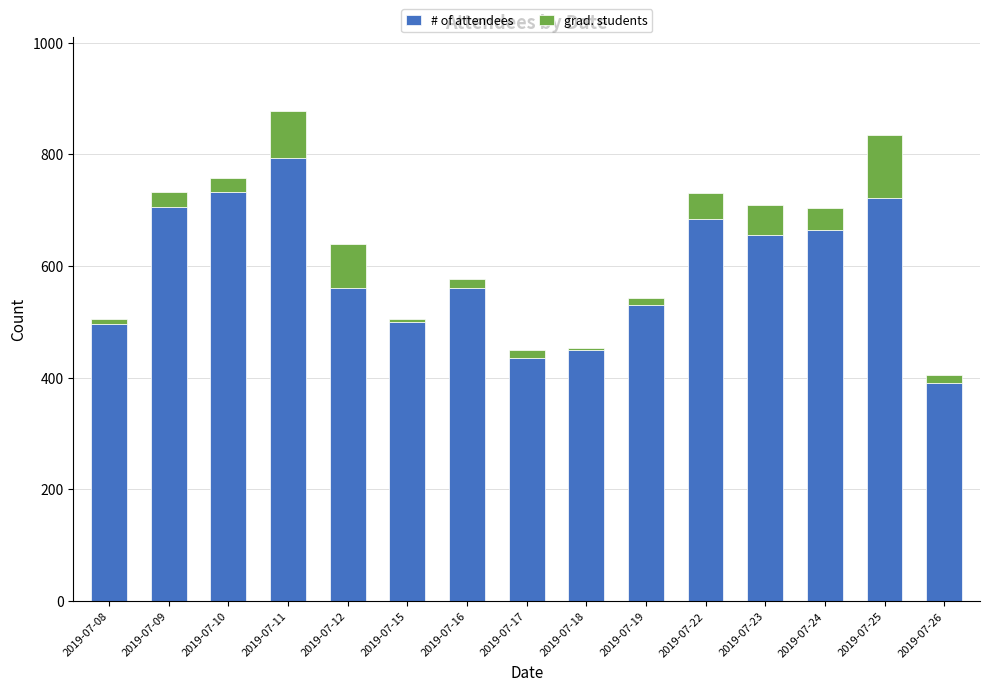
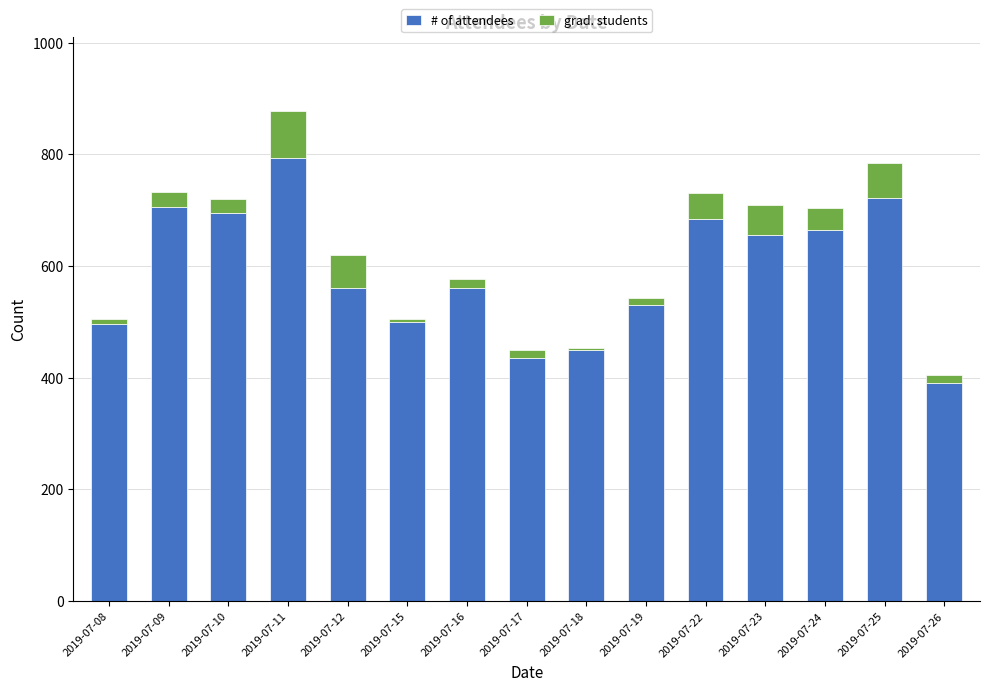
  {
    "# of attendees": {
      "2019-07-08": 500,
      "2019-07-09": 710,
-     "2019-07-10": 730,
+     "2019-07-10": 690,
      "2019-07-11": 790,
      "2019-07-12": 560,
      "2019-07-15": 500,
      "2019-07-16": 560,
      "2019-07-17": 440,
      "2019-07-18": 450,
      "2019-07-19": 530,
      "2019-07-22": 680,
      "2019-07-23": 660,
      "2019-07-24": 670,
      "2019-07-25": 720,
      "2019-07-26": 390
    },
    "grad. students": {
      "2019-07-08": 10,
      "2019-07-09": 30,
      "2019-07-10": 30,
      "2019-07-11": 80,
-     "2019-07-12": 80,
+     "2019-07-12": 60,
      "2019-07-15": 10,
      "2019-07-16": 20,
      "2019-07-17": 10,
      "2019-07-19": 10,
      "2019-07-22": 50,
      "2019-07-23": 50,
      "2019-07-24": 40,
-     "2019-07-25": 110,
+     "2019-07-25": 60,
      "2019-07-26": 10
    }
  }
